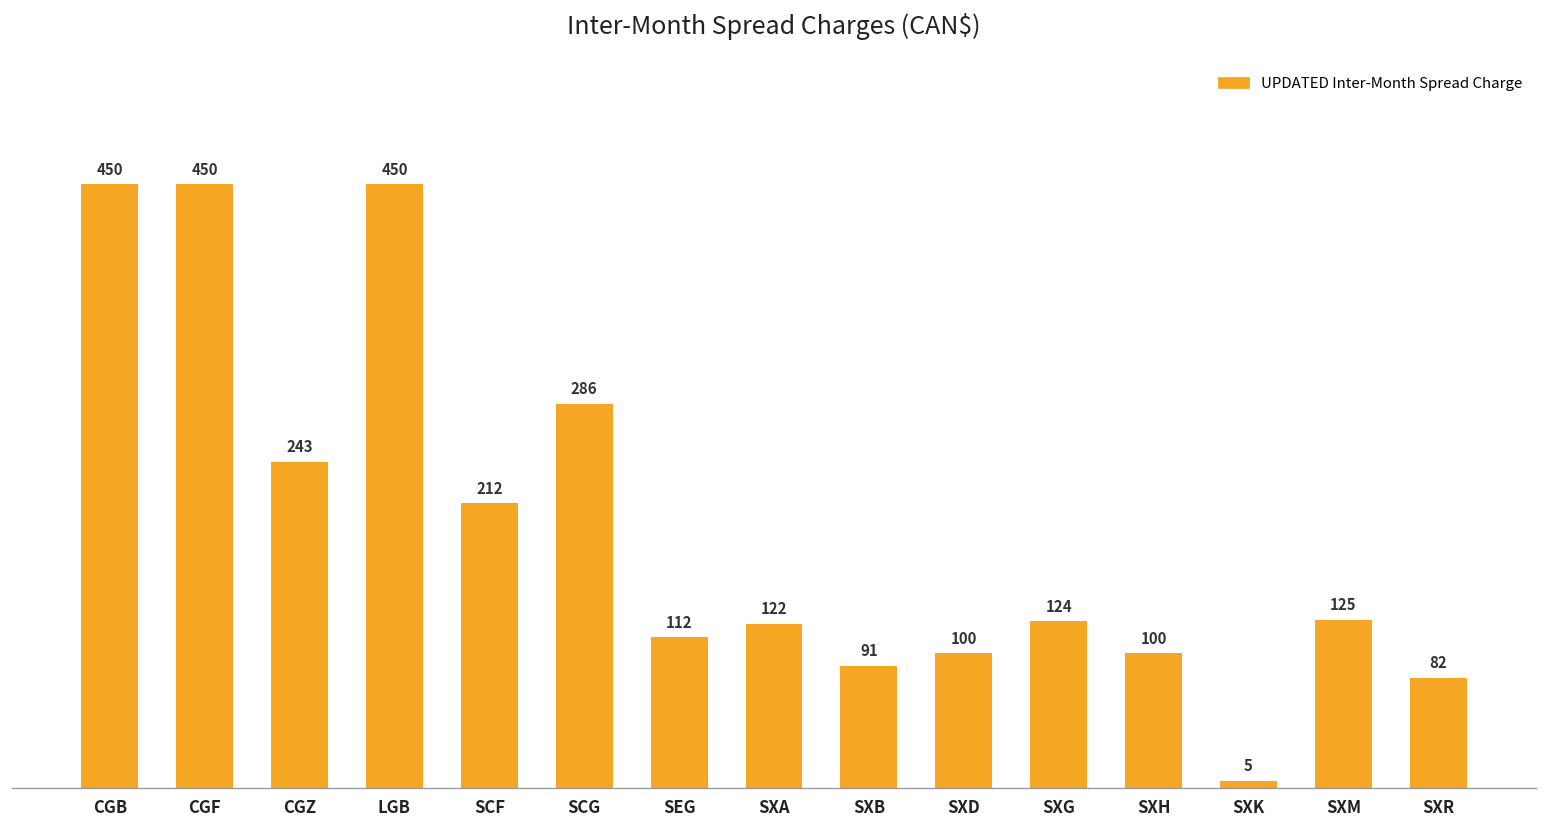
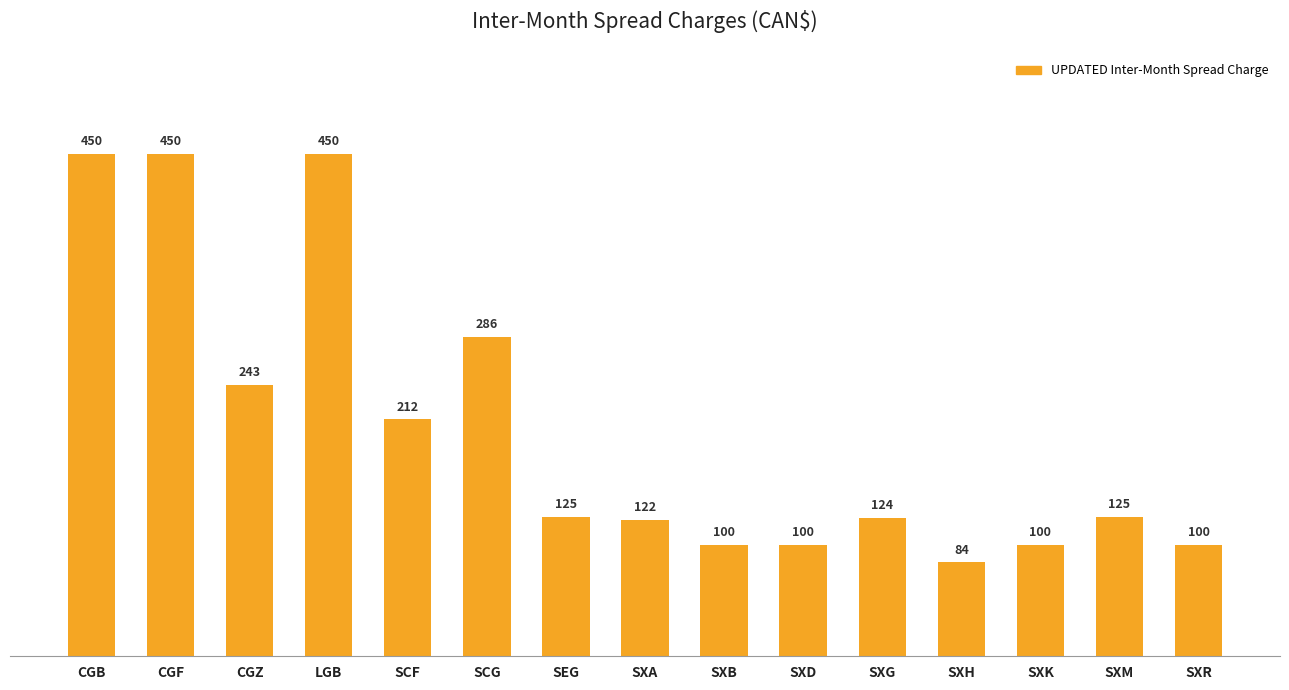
  {
    "CGB": 450,
    "CGF": 450,
    "CGZ": 243,
    "LGB": 450,
    "SCF": 212,
    "SCG": 286,
-   "SEG": 112,
+   "SEG": 125,
    "SXA": 122,
-   "SXB": 91,
+   "SXB": 100,
    "SXD": 100,
    "SXG": 124,
-   "SXH": 100,
-   "SXK": 5,
+   "SXH": 84,
+   "SXK": 100,
    "SXM": 125,
-   "SXR": 82
+   "SXR": 100
  }
